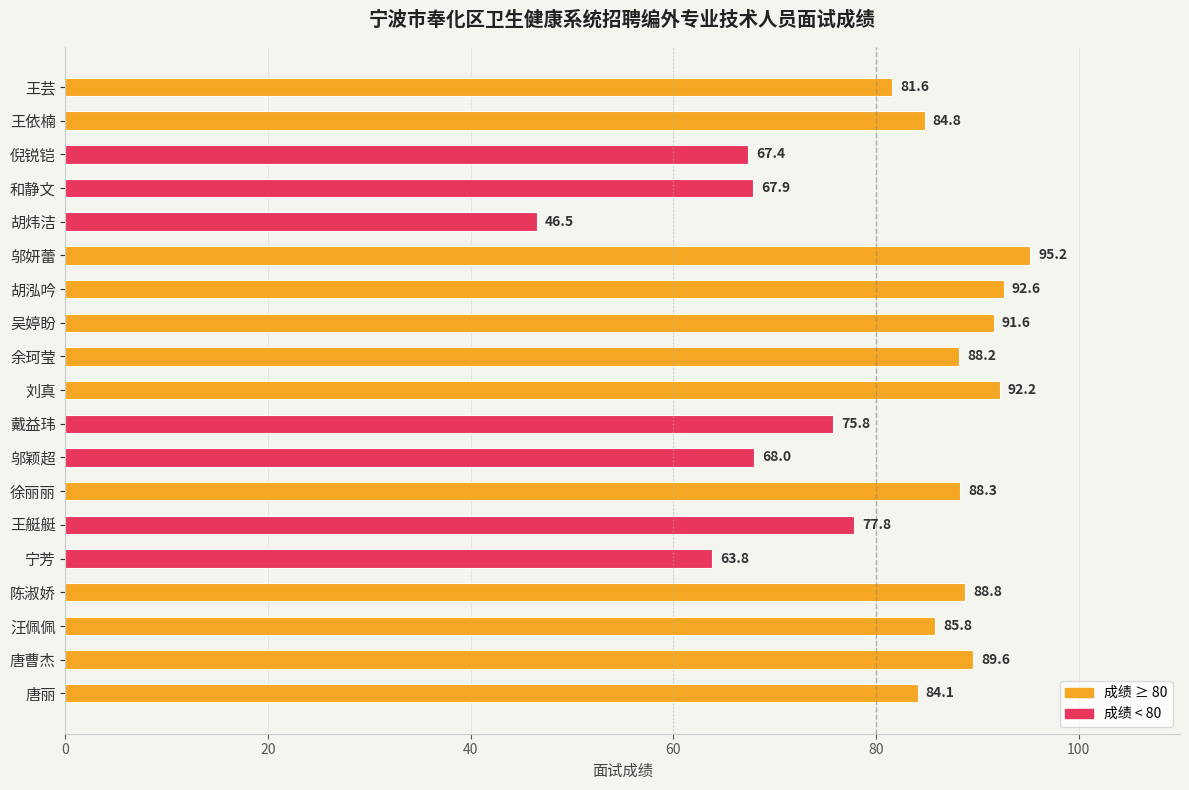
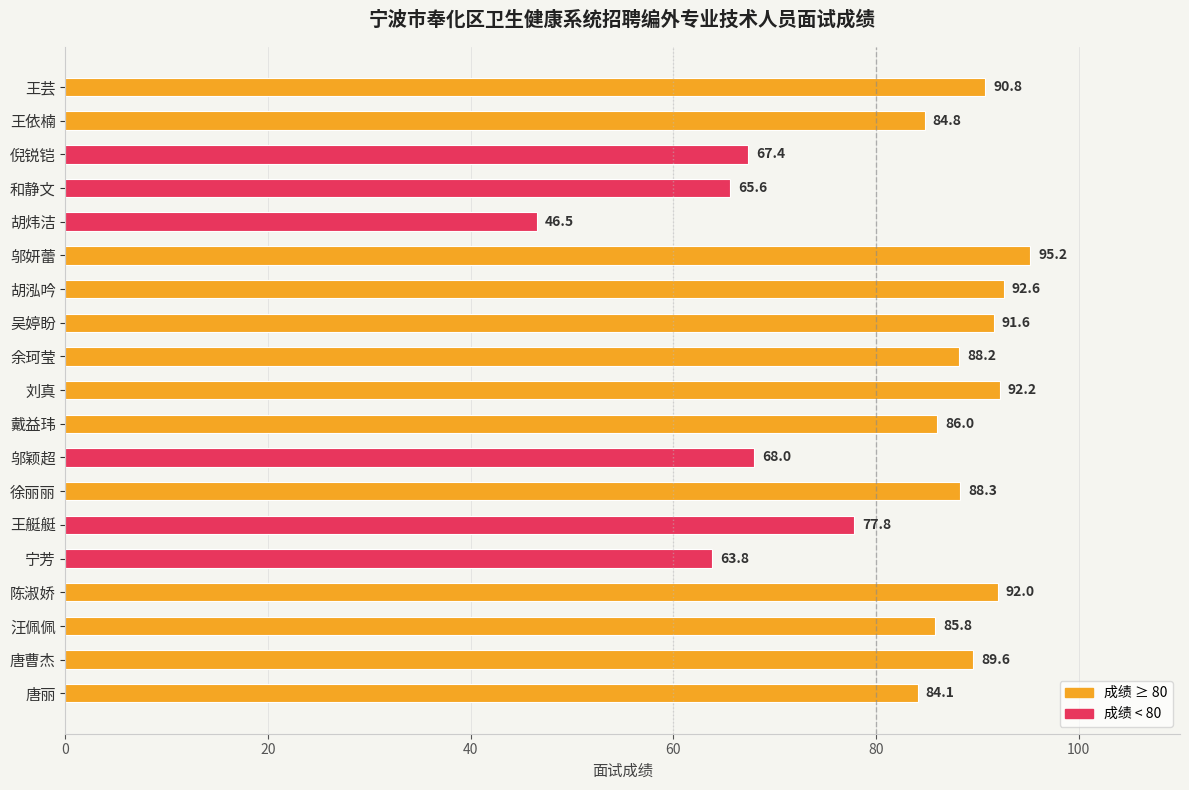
  {
-   "王芸": 81.6,
+   "王芸": 90.8,
    "王依楠": 84.8,
    "倪锐铠": 67.4,
-   "和静文": 67.9,
+   "和静文": 65.6,
    "胡炜洁": 46.5,
    "邬妍蕾": 95.2,
    "胡泓吟": 92.6,
    "吴婷盼": 91.6,
    "余珂莹": 88.2,
    "刘真": 92.2,
-   "戴益玮": 75.8,
+   "戴益玮": 86.0,
    "邬颖超": 68.0,
    "徐丽丽": 88.3,
    "王艇艇": 77.8,
    "宁芳": 63.8,
-   "陈淑娇": 88.8,
+   "陈淑娇": 92.0,
    "汪佩佩": 85.8,
    "唐曹杰": 89.6,
    "唐丽": 84.1
  }
